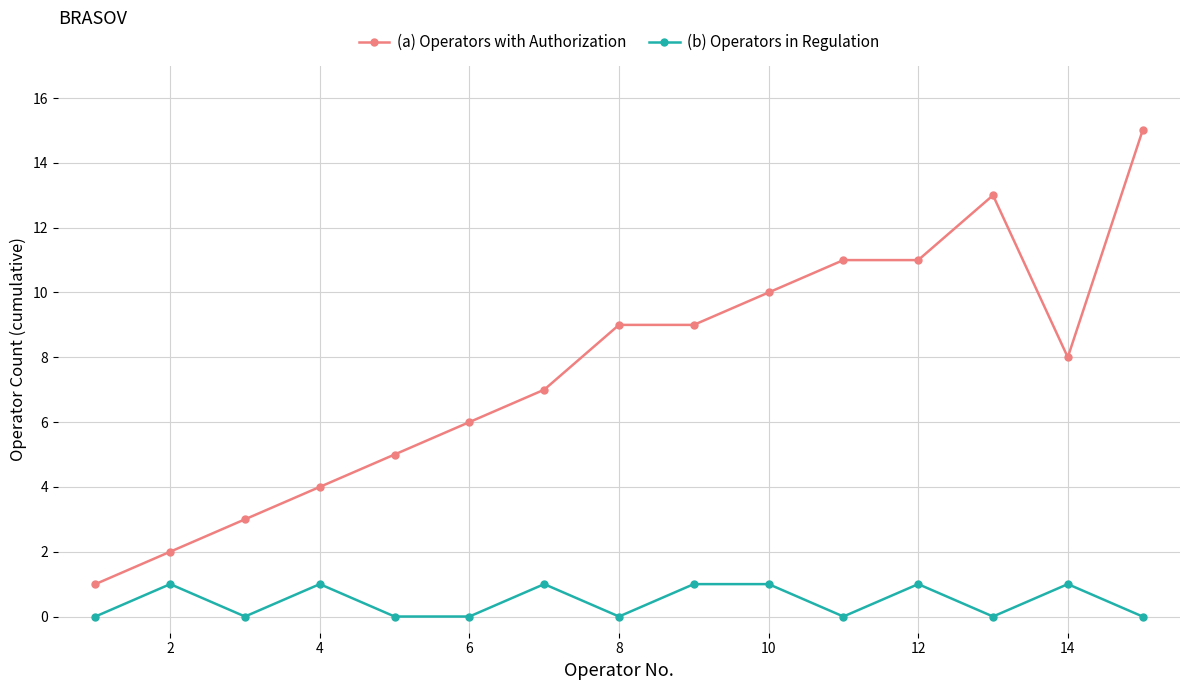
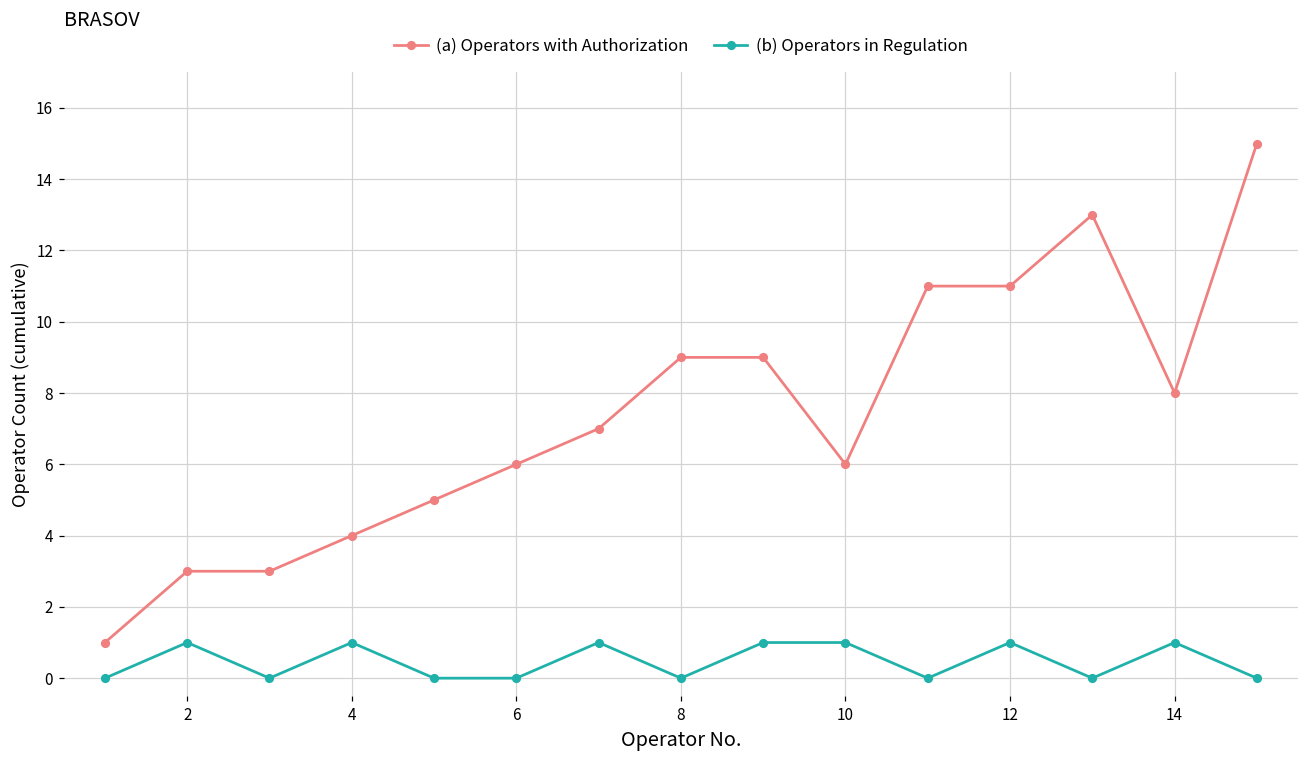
  {
    "(a) Operators with Authorization": {
-     "2": 2,
+     "2": 3,
      "4": 4,
      "6": 6,
      "8": 9,
-     "10": 10,
+     "10": 6,
      "12": 11,
      "14": 8
    },
    "(b) Operators in Regulation": {
      "2": 1,
      "4": 1,
      "6": 0,
      "8": 0,
      "10": 1,
      "12": 1,
      "14": 1
    }
  }
